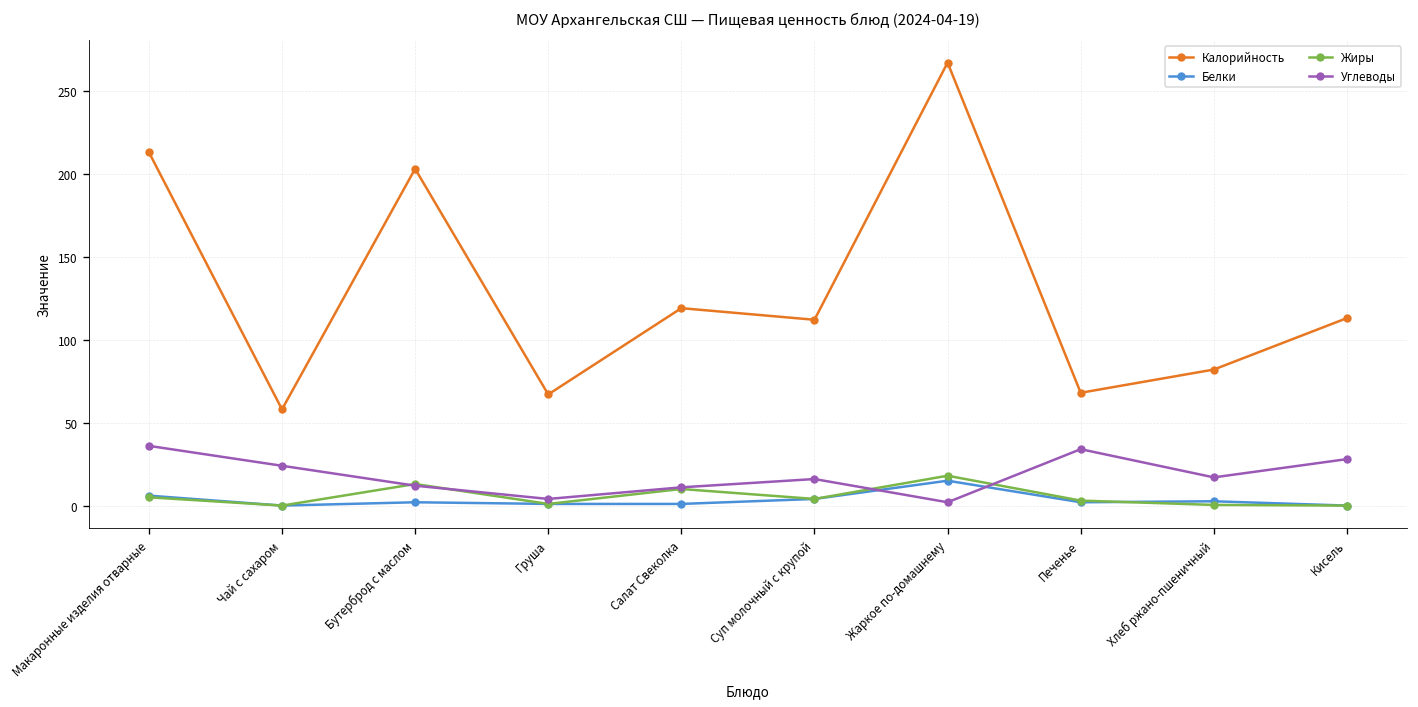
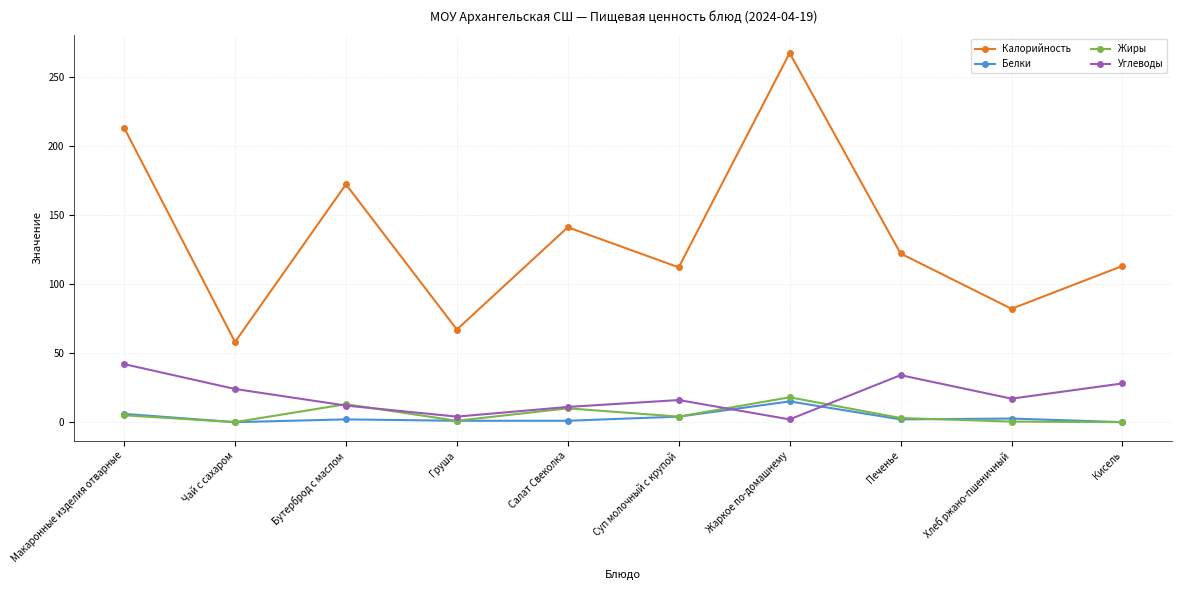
  {
    "Калорийность": {
      "Макаронные изделия отварные": 213,
      "Чай с сахаром": 58,
-     "Бутерброд с маслом": 203,
+     "Бутерброд с маслом": 172,
      "Груша": 67,
-     "Салат Свеколка": 119,
+     "Салат Свеколка": 141,
      "Суп молочный с крупой": 112,
      "Жаркое по-домашнему": 267,
-     "Печенье": 68,
+     "Печенье": 122,
      "Хлеб ржано-пшеничный": 82,
      "Кисель": 113
    },
    "Белки": {
      "Бутерброд с маслом": 2,
      "Салат Свеколка": 1,
      "Жаркое по-домашнему": 15,
      "Хлеб ржано-пшеничный": 3
    },
    "Жиры": {
      "Жаркое по-домашнему": 18,
      "Хлеб ржано-пшеничный": 0
    },
    "Углеводы": {
-     "Макаронные изделия отварные": 36,
+     "Макаронные изделия отварные": 42,
      "Чай с сахаром": 24,
      "Груша": 4,
      "Суп молочный с крупой": 16,
      "Жаркое по-домашнему": 2,
      "Печенье": 34,
      "Хлеб ржано-пшеничный": 17,
      "Кисель": 28
    }
  }
